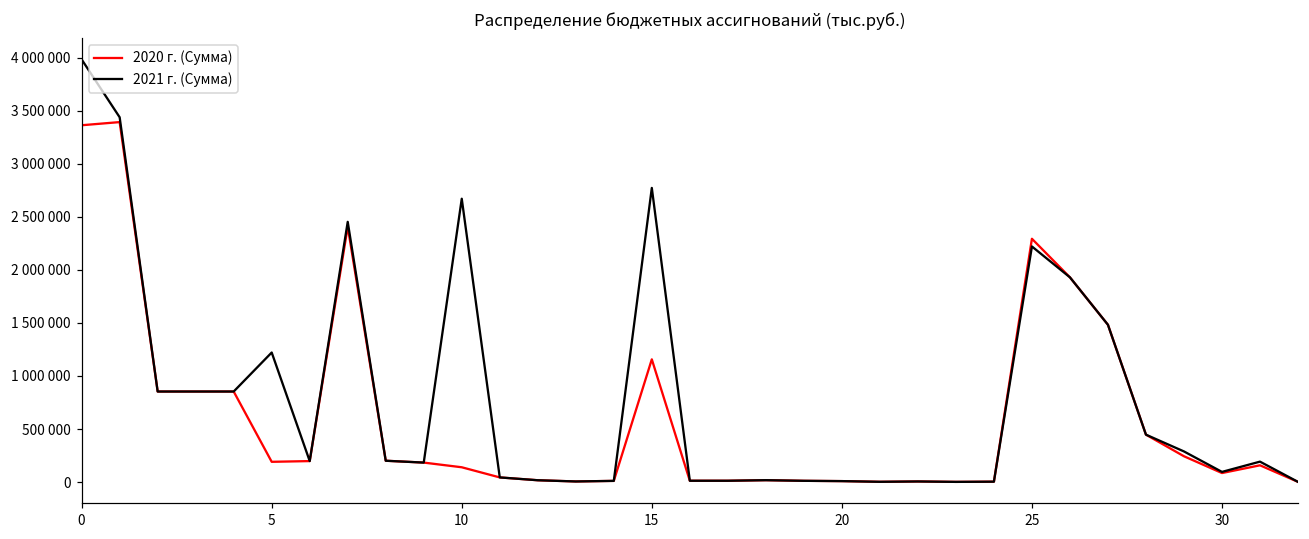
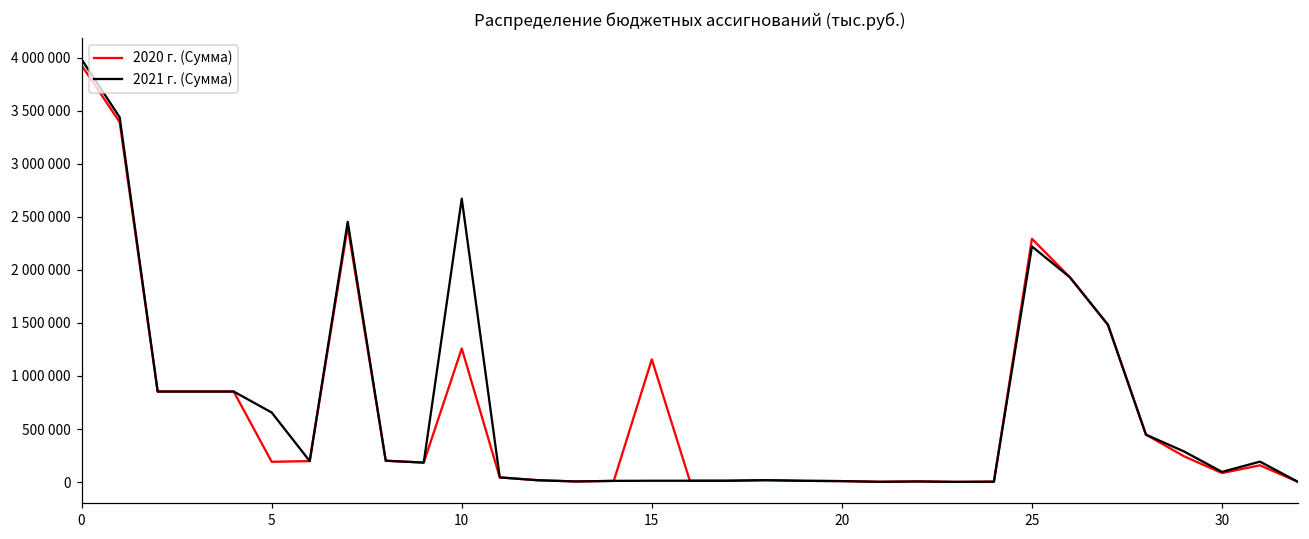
  {
    "2020 г. (Сумма)": {
-     "0": 3400000,
+     "0": 3900000,
      "5": 200000,
-     "10": 100000,
+     "10": 1300000,
      "15": 1200000,
      "25": 2300000
    },
    "2021 г. (Сумма)": {
      "0": 4000000,
-     "5": 1200000,
+     "5": 700000,
      "10": 2700000,
-     "15": 2800000,
+     "15": 0,
      "25": 2200000
    }
  }
